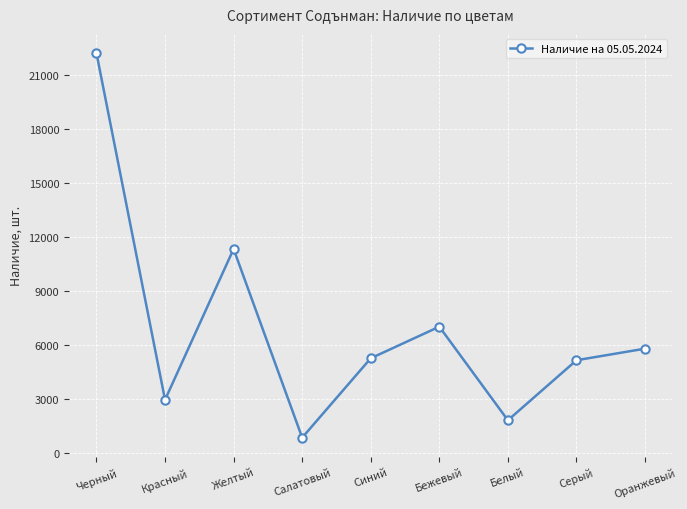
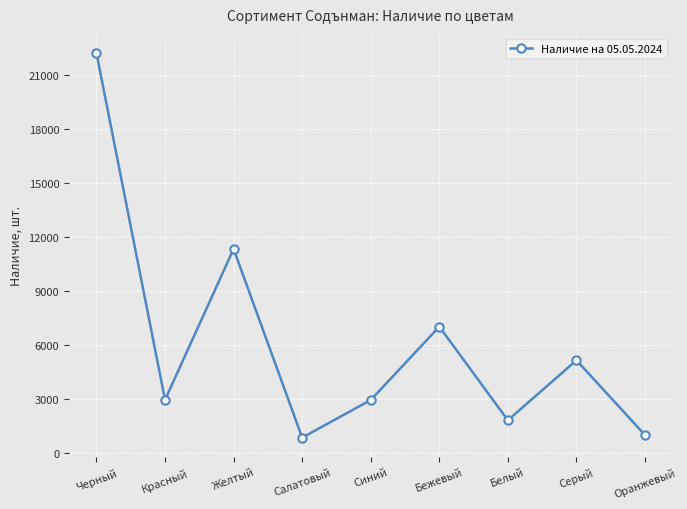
  {
    "Черный": 22200,
    "Красный": 3000,
    "Желтый": 11300,
    "Салатовый": 900,
-   "Синий": 5300,
+   "Синий": 2900,
    "Бежевый": 7000,
    "Белый": 1800,
    "Серый": 5200,
-   "Оранжевый": 5800
+   "Оранжевый": 1000
  }
